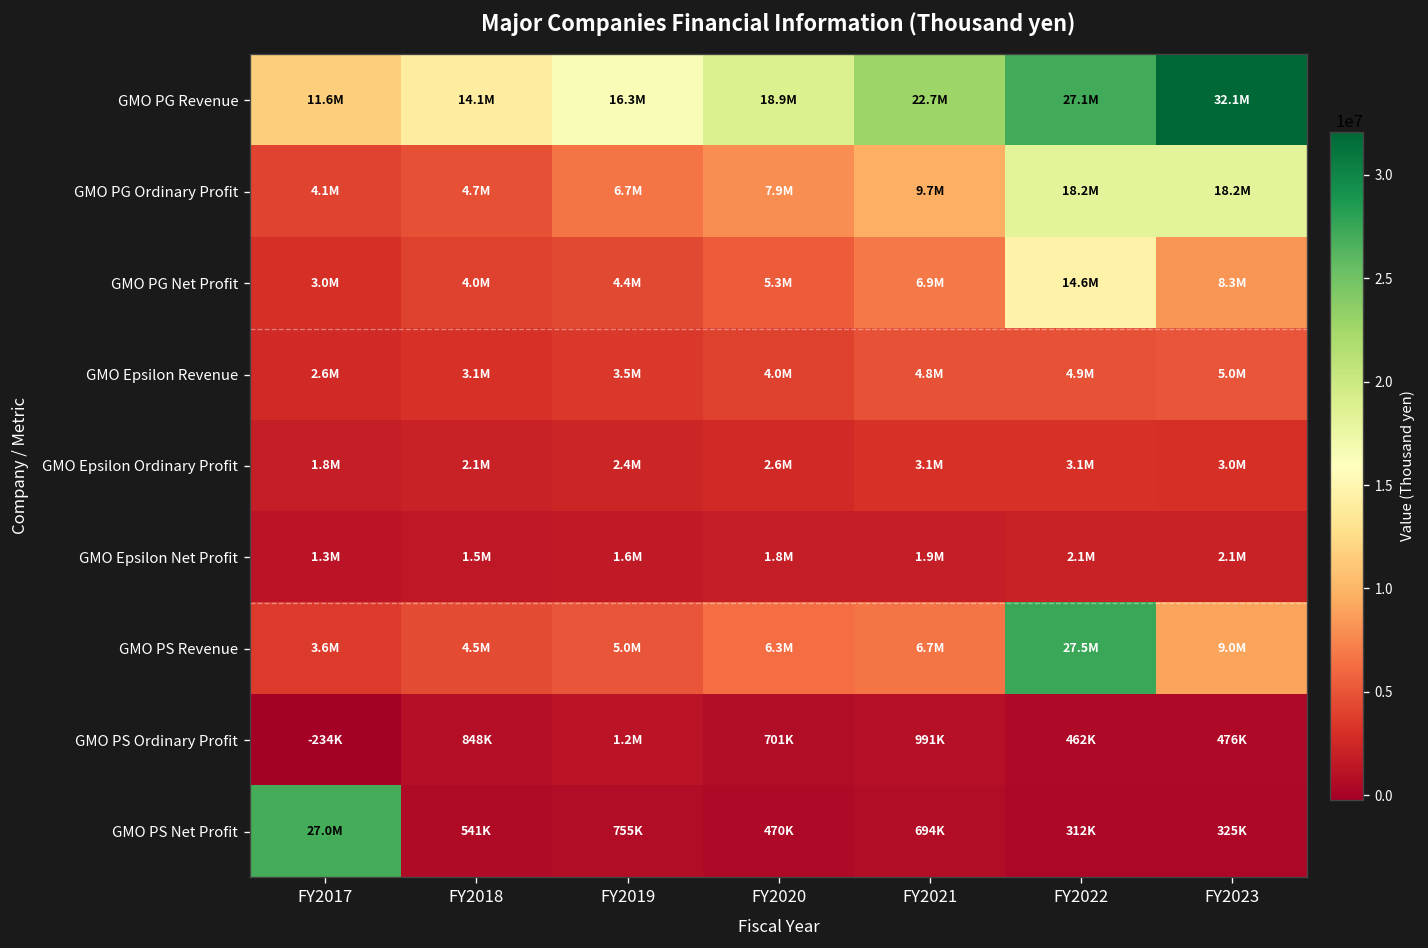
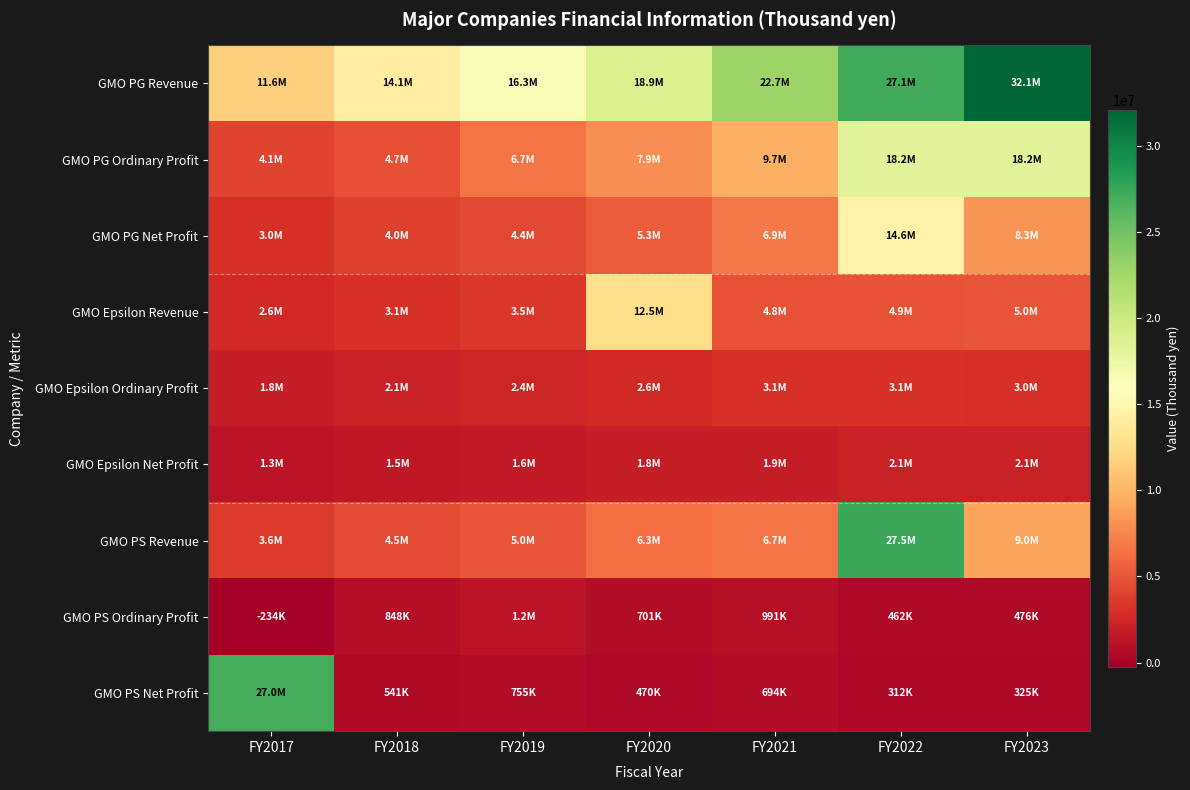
  {
    "GMO PG Revenue": {
      "FY2017": "11.6M",
      "FY2018": "14.1M",
      "FY2019": "16.3M",
      "FY2020": "18.9M",
      "FY2021": "22.7M",
      "FY2022": "27.1M",
      "FY2023": "32.1M"
    },
    "GMO PG Ordinary Profit": {
      "FY2017": "4.1M",
      "FY2018": "4.7M",
      "FY2019": "6.7M",
      "FY2020": "7.9M",
      "FY2021": "9.7M",
      "FY2022": "18.2M",
      "FY2023": "18.2M"
    },
    "GMO PG Net Profit": {
      "FY2017": "3.0M",
      "FY2018": "4.0M",
      "FY2019": "4.4M",
      "FY2020": "5.3M",
      "FY2021": "6.9M",
      "FY2022": "14.6M",
      "FY2023": "8.3M"
    },
    "GMO Epsilon Revenue": {
      "FY2017": "2.6M",
      "FY2018": "3.1M",
      "FY2019": "3.5M",
-     "FY2020": "4.0M",
+     "FY2020": "12.5M",
      "FY2021": "4.8M",
      "FY2022": "4.9M",
      "FY2023": "5.0M"
    },
    "GMO Epsilon Ordinary Profit": {
      "FY2017": "1.8M",
      "FY2018": "2.1M",
      "FY2019": "2.4M",
      "FY2020": "2.6M",
      "FY2021": "3.1M",
      "FY2022": "3.1M",
      "FY2023": "3.0M"
    },
    "GMO Epsilon Net Profit": {
      "FY2017": "1.3M",
      "FY2018": "1.5M",
      "FY2019": "1.6M",
      "FY2020": "1.8M",
      "FY2021": "1.9M",
      "FY2022": "2.1M",
      "FY2023": "2.1M"
    },
    "GMO PS Revenue": {
      "FY2017": "3.6M",
      "FY2018": "4.5M",
      "FY2019": "5.0M",
      "FY2020": "6.3M",
      "FY2021": "6.7M",
      "FY2022": "27.5M",
      "FY2023": "9.0M"
    },
    "GMO PS Ordinary Profit": {
      "FY2017": "-234K",
      "FY2018": "848K",
      "FY2019": "1.2M",
      "FY2020": "701K",
      "FY2021": "991K",
      "FY2022": "462K",
      "FY2023": "476K"
    },
    "GMO PS Net Profit": {
      "FY2017": "27.0M",
      "FY2018": "541K",
      "FY2019": "755K",
      "FY2020": "470K",
      "FY2021": "694K",
      "FY2022": "312K",
      "FY2023": "325K"
    }
  }
